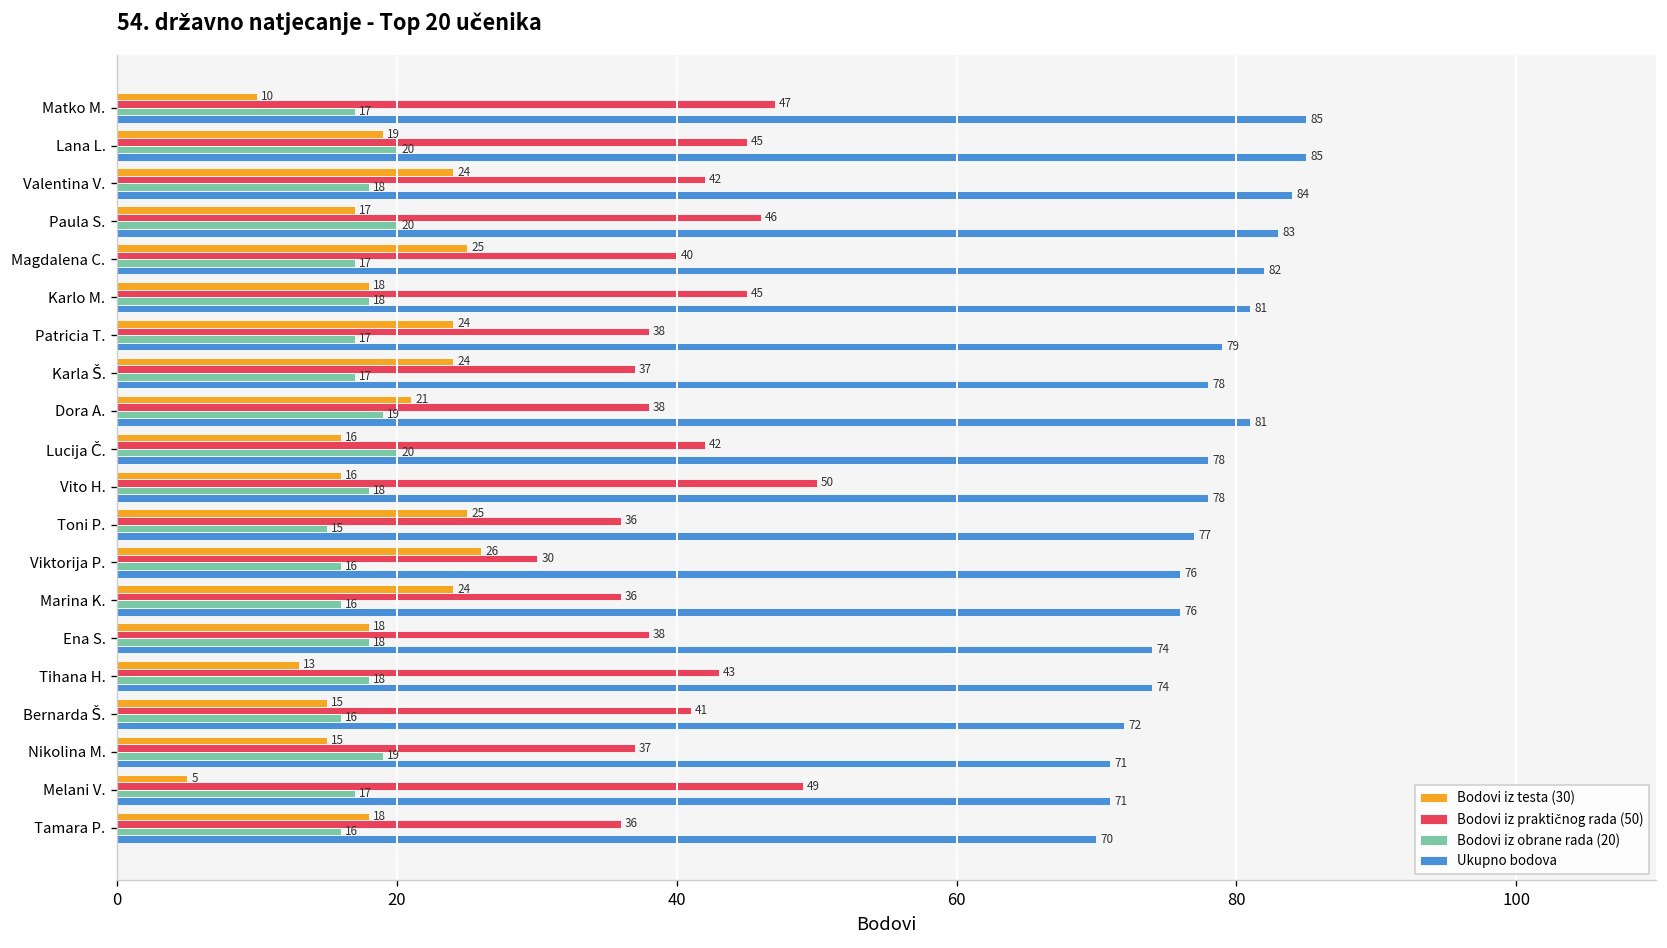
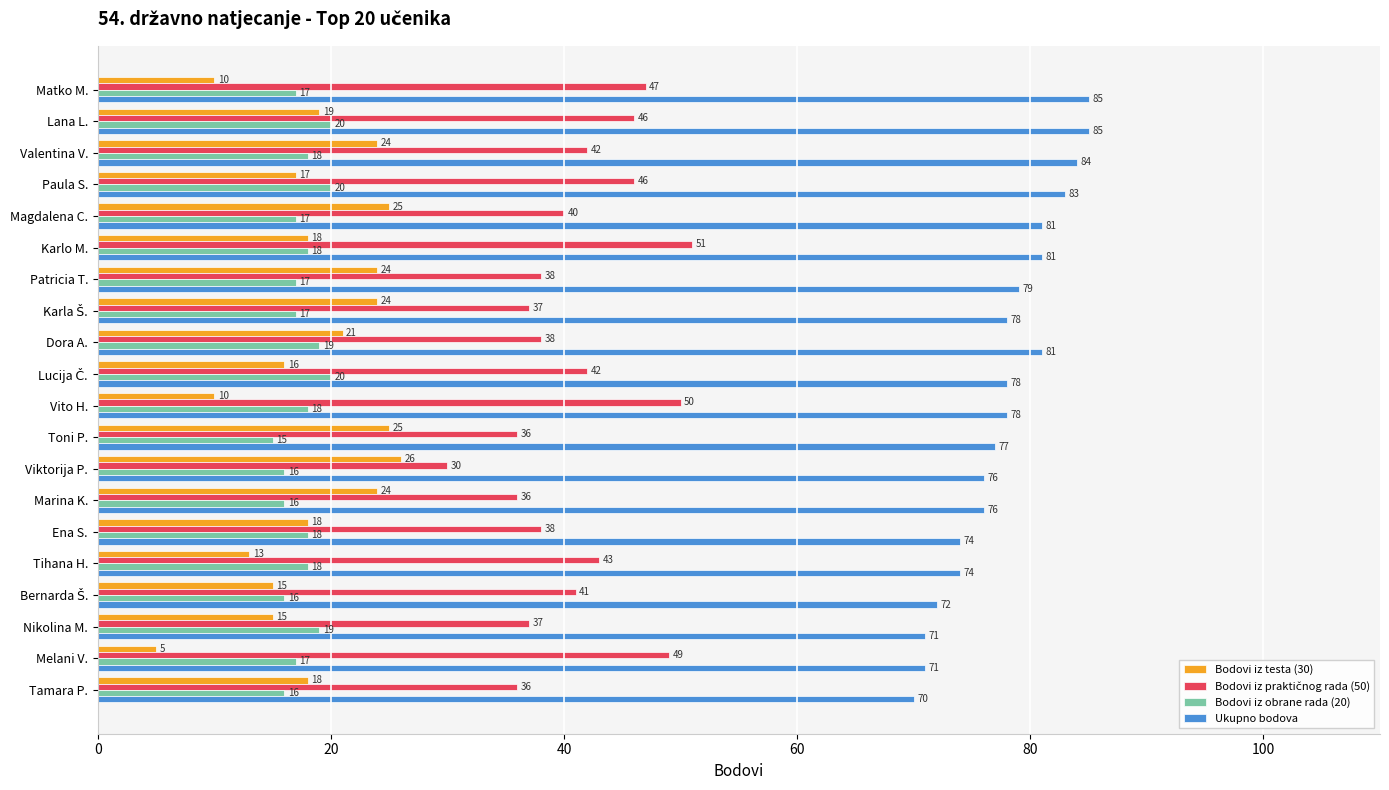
  {
    "Bodovi iz testa (30)": {
      "Matko M.": 10,
      "Lana L.": 19,
      "Valentina V.": 24,
      "Paula S.": 17,
      "Magdalena C.": 25,
      "Karlo M.": 18,
      "Patricia T.": 24,
      "Karla Š.": 24,
      "Dora A.": 21,
      "Lucija Č.": 16,
-     "Vito H.": 16,
+     "Vito H.": 10,
      "Toni P.": 25,
      "Viktorija P.": 26,
      "Marina K.": 24,
      "Ena S.": 18,
      "Tihana H.": 13,
      "Bernarda Š.": 15,
      "Nikolina M.": 15,
      "Melani V.": 5,
      "Tamara P.": 18
    },
    "Bodovi iz praktičnog rada (50)": {
      "Matko M.": 47,
-     "Lana L.": 45,
+     "Lana L.": 46,
      "Valentina V.": 42,
      "Paula S.": 46,
      "Magdalena C.": 40,
-     "Karlo M.": 45,
+     "Karlo M.": 51,
      "Patricia T.": 38,
      "Karla Š.": 37,
      "Dora A.": 38,
      "Lucija Č.": 42,
      "Vito H.": 50,
      "Toni P.": 36,
      "Viktorija P.": 30,
      "Marina K.": 36,
      "Ena S.": 38,
      "Tihana H.": 43,
      "Bernarda Š.": 41,
      "Nikolina M.": 37,
      "Melani V.": 49,
      "Tamara P.": 36
    },
    "Bodovi iz obrane rada (20)": {
      "Matko M.": 17,
      "Lana L.": 20,
      "Valentina V.": 18,
      "Paula S.": 20,
      "Magdalena C.": 17,
      "Karlo M.": 18,
      "Patricia T.": 17,
      "Karla Š.": 17,
      "Dora A.": 19,
      "Lucija Č.": 20,
      "Vito H.": 18,
      "Toni P.": 15,
      "Viktorija P.": 16,
      "Marina K.": 16,
      "Ena S.": 18,
      "Tihana H.": 18,
      "Bernarda Š.": 16,
      "Nikolina M.": 19,
      "Melani V.": 17,
      "Tamara P.": 16
    },
    "Ukupno bodova": {
      "Matko M.": 85,
      "Lana L.": 85,
      "Valentina V.": 84,
      "Paula S.": 83,
-     "Magdalena C.": 82,
+     "Magdalena C.": 81,
      "Karlo M.": 81,
      "Patricia T.": 79,
      "Karla Š.": 78,
      "Dora A.": 81,
      "Lucija Č.": 78,
      "Vito H.": 78,
      "Toni P.": 77,
      "Viktorija P.": 76,
      "Marina K.": 76,
      "Ena S.": 74,
      "Tihana H.": 74,
      "Bernarda Š.": 72,
      "Nikolina M.": 71,
      "Melani V.": 71,
      "Tamara P.": 70
    }
  }
